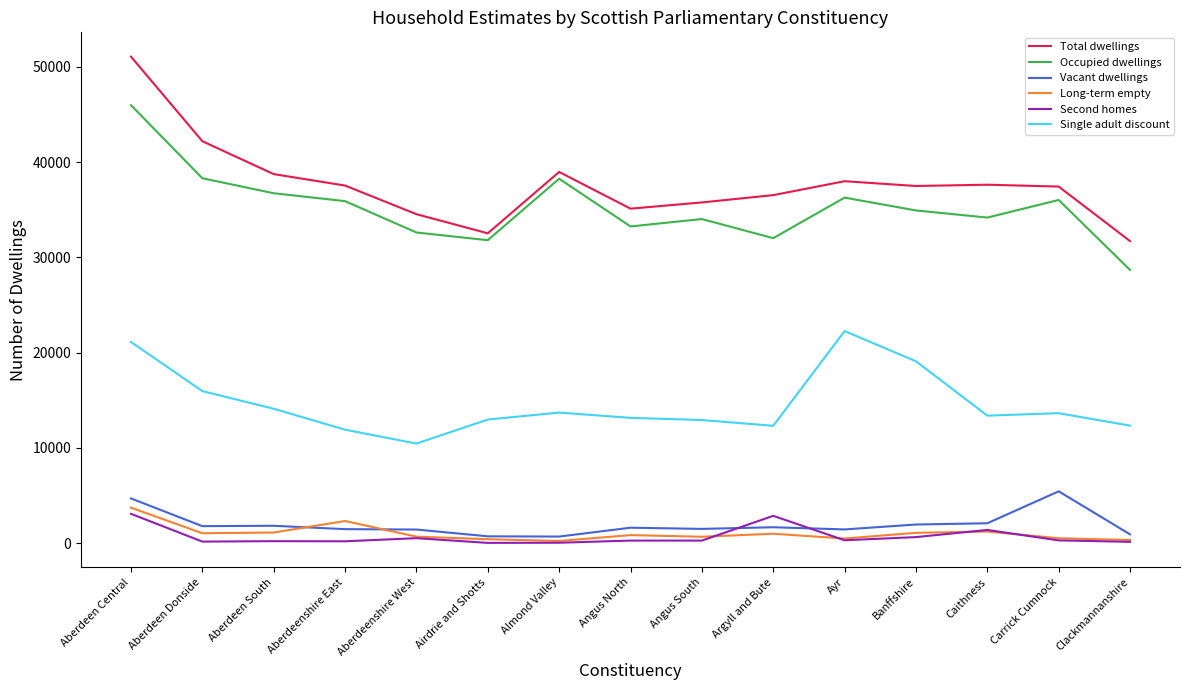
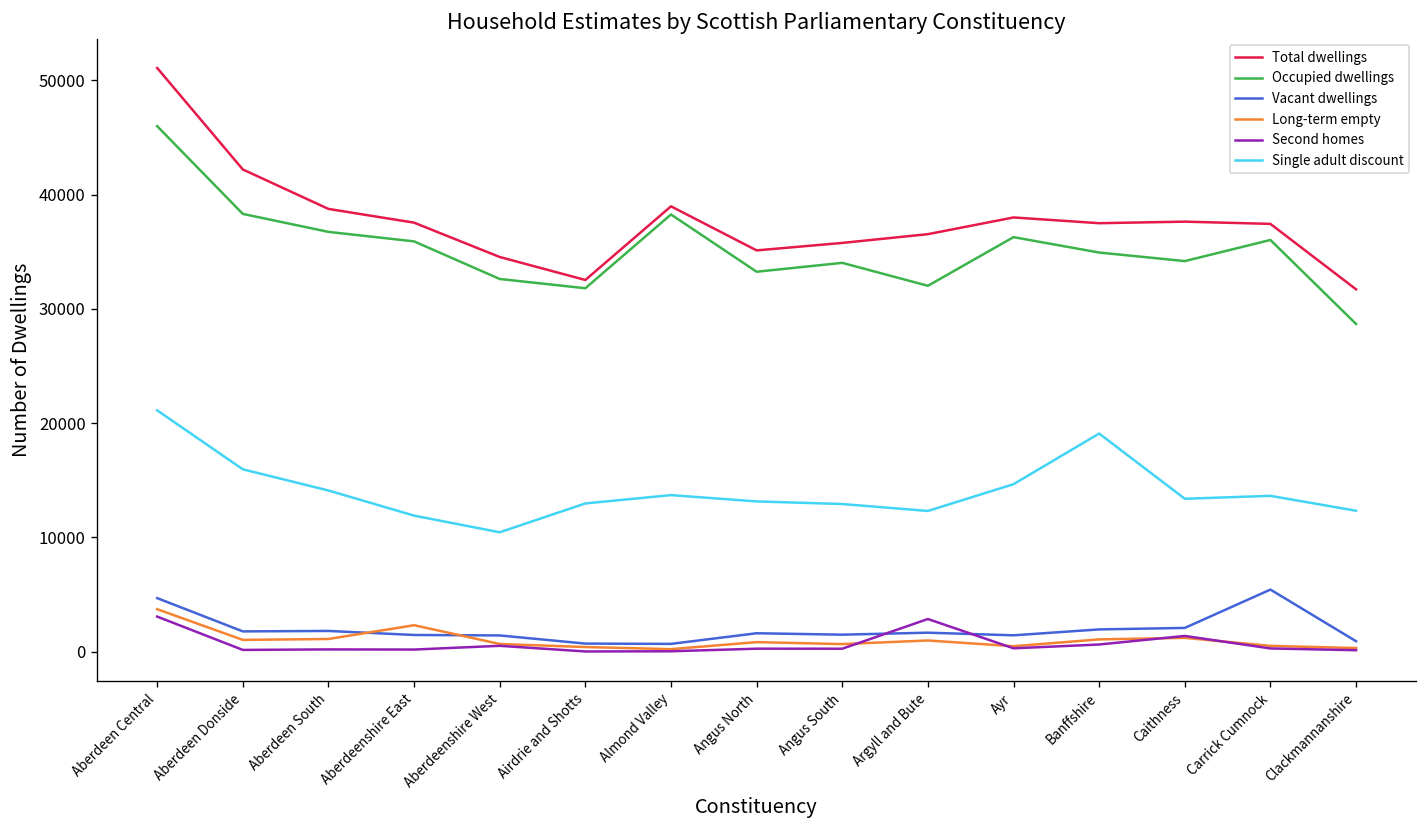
  {
    "Total dwellings": {
      "Aberdeen Central": 51000,
      "Aberdeen Donside": 42000,
      "Aberdeen South": 39000,
      "Aberdeenshire East": 38000,
      "Aberdeenshire West": 35000,
      "Airdrie and Shotts": 33000,
      "Almond Valley": 39000,
      "Angus North": 35000,
      "Angus South": 36000,
      "Argyll and Bute": 37000,
      "Ayr": 38000,
      "Banffshire": 37000,
      "Caithness": 38000,
      "Carrick Cumnock": 37000,
      "Clackmannanshire": 32000
    },
    "Occupied dwellings": {
      "Aberdeen Central": 46000,
      "Aberdeen Donside": 38000,
      "Aberdeen South": 37000,
      "Aberdeenshire East": 36000,
      "Aberdeenshire West": 33000,
      "Airdrie and Shotts": 32000,
      "Almond Valley": 38000,
      "Angus North": 33000,
      "Angus South": 34000,
      "Argyll and Bute": 32000,
      "Ayr": 36000,
      "Banffshire": 35000,
      "Caithness": 34000,
      "Carrick Cumnock": 36000,
      "Clackmannanshire": 29000
    },
    "Vacant dwellings": {
      "Aberdeen Central": 5000,
      "Aberdeen Donside": 2000,
      "Aberdeen South": 2000,
      "Aberdeenshire East": 1000,
      "Aberdeenshire West": 1000,
      "Airdrie and Shotts": 1000,
      "Almond Valley": 1000,
      "Angus North": 2000,
      "Angus South": 1000,
      "Argyll and Bute": 2000,
      "Ayr": 1000,
      "Banffshire": 2000,
      "Caithness": 2000,
      "Carrick Cumnock": 5000,
      "Clackmannanshire": 1000
    },
    "Long-term empty": {
      "Aberdeen Central": 4000,
      "Aberdeen Donside": 1000,
      "Aberdeen South": 1000,
      "Aberdeenshire East": 2000,
      "Airdrie and Shotts": 0,
      "Angus North": 1000,
      "Angus South": 1000,
      "Argyll and Bute": 1000,
      "Banffshire": 1000
    },
    "Second homes": {
      "Aberdeen Central": 3000,
      "Aberdeen Donside": 0,
      "Aberdeen South": 0,
      "Aberdeenshire East": 0,
      "Airdrie and Shotts": 0,
      "Angus North": 0,
      "Angus South": 0,
      "Argyll and Bute": 3000,
      "Banffshire": 1000
    },
    "Single adult discount": {
      "Aberdeen Central": 21000,
      "Aberdeen Donside": 16000,
      "Aberdeen South": 14000,
      "Aberdeenshire East": 12000,
      "Aberdeenshire West": 10000,
      "Airdrie and Shotts": 13000,
      "Almond Valley": 14000,
      "Angus North": 13000,
      "Angus South": 13000,
      "Argyll and Bute": 12000,
-     "Ayr": 22000,
+     "Ayr": 15000,
      "Banffshire": 19000,
      "Caithness": 13000,
      "Carrick Cumnock": 14000,
      "Clackmannanshire": 12000
    }
  }
